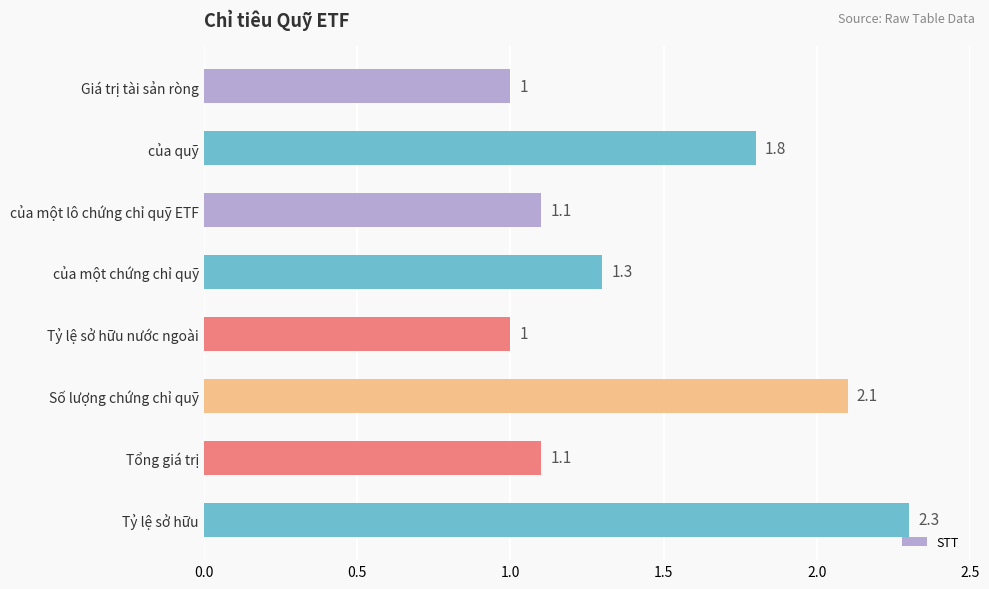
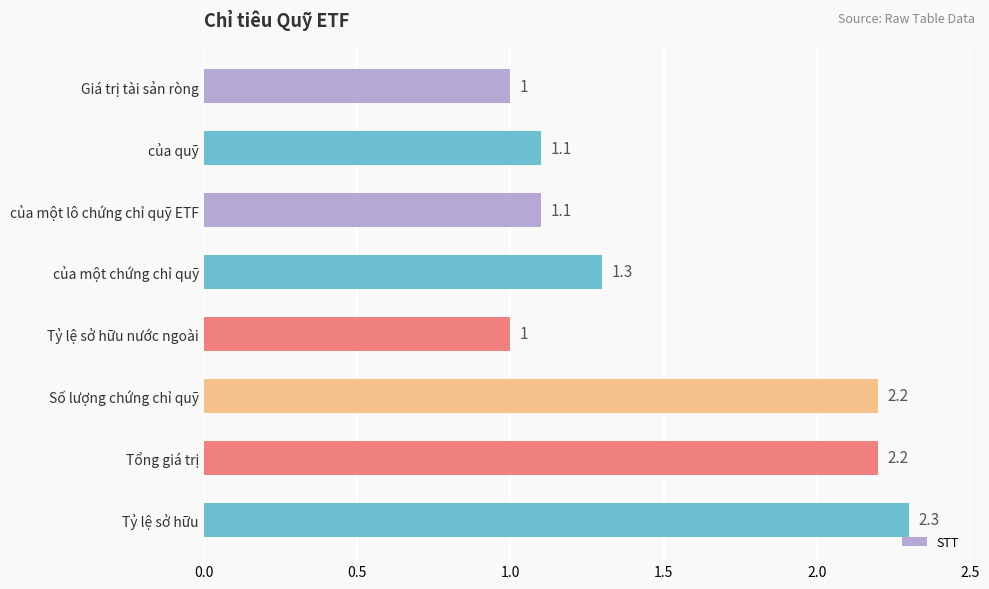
  {
    "Giá trị tài sản ròng": 1,
-   "của quỹ": 1.8,
+   "của quỹ": 1.1,
    "của một lô chứng chỉ quỹ ETF": 1.1,
    "của một chứng chỉ quỹ": 1.3,
    "Tỷ lệ sở hữu nước ngoài": 1,
-   "Số lượng chứng chỉ quỹ": 2.1,
-   "Tổng giá trị": 1.1,
+   "Số lượng chứng chỉ quỹ": 2.2,
+   "Tổng giá trị": 2.2,
    "Tỷ lệ sở hữu": 2.3
  }
